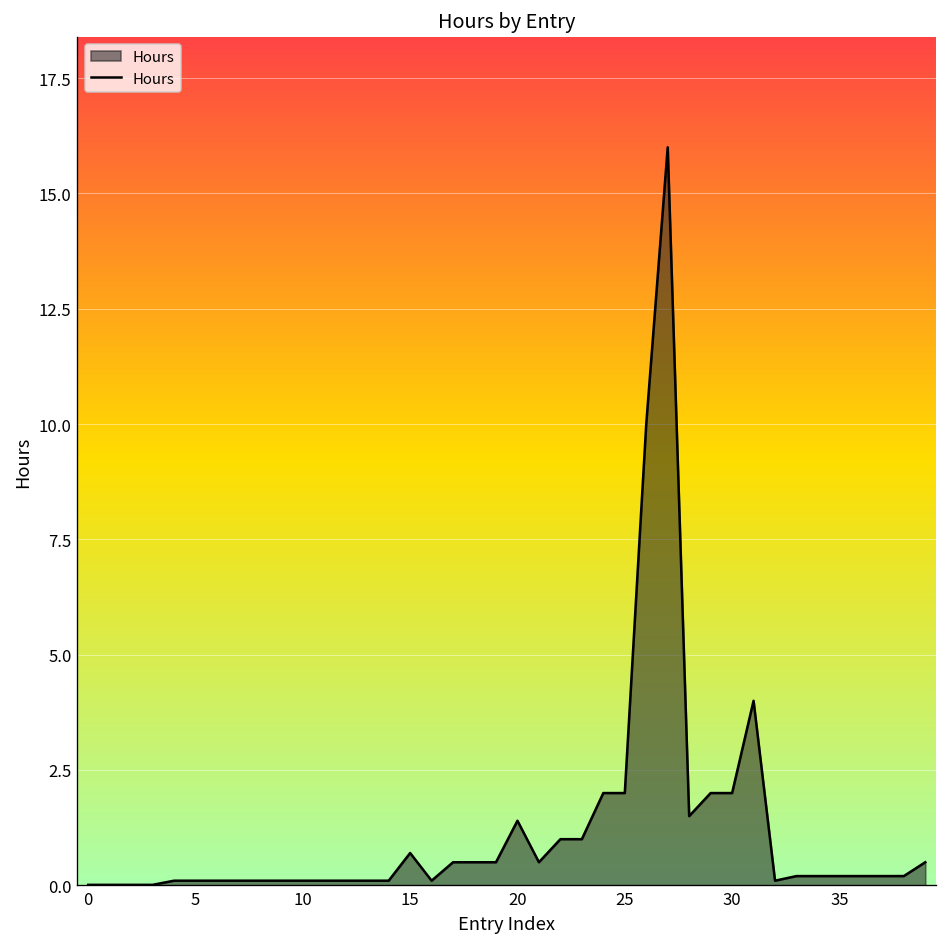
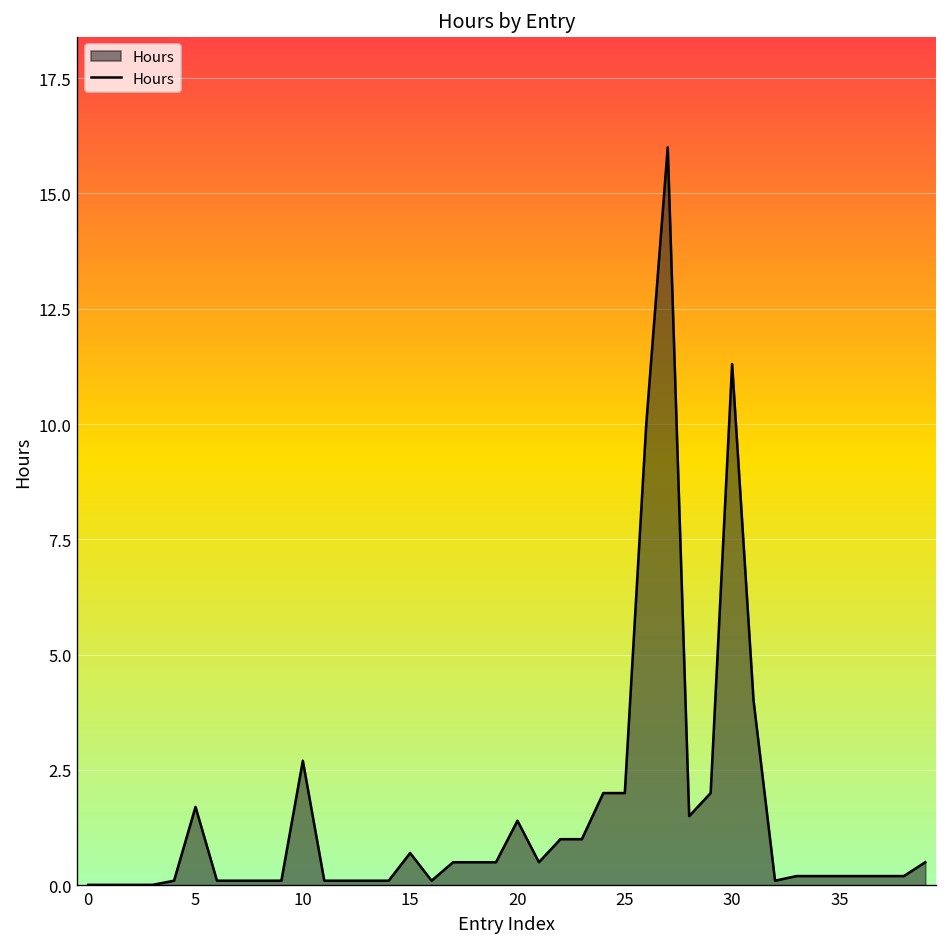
  {
    "0": 0.0,
-   "5": 0.1,
-   "10": 0.1,
+   "5": 1.7,
+   "10": 2.7,
    "15": 0.7,
    "20": 1.4,
    "25": 2.0,
-   "30": 2.0,
+   "30": 11.3,
    "35": 0.2
  }
